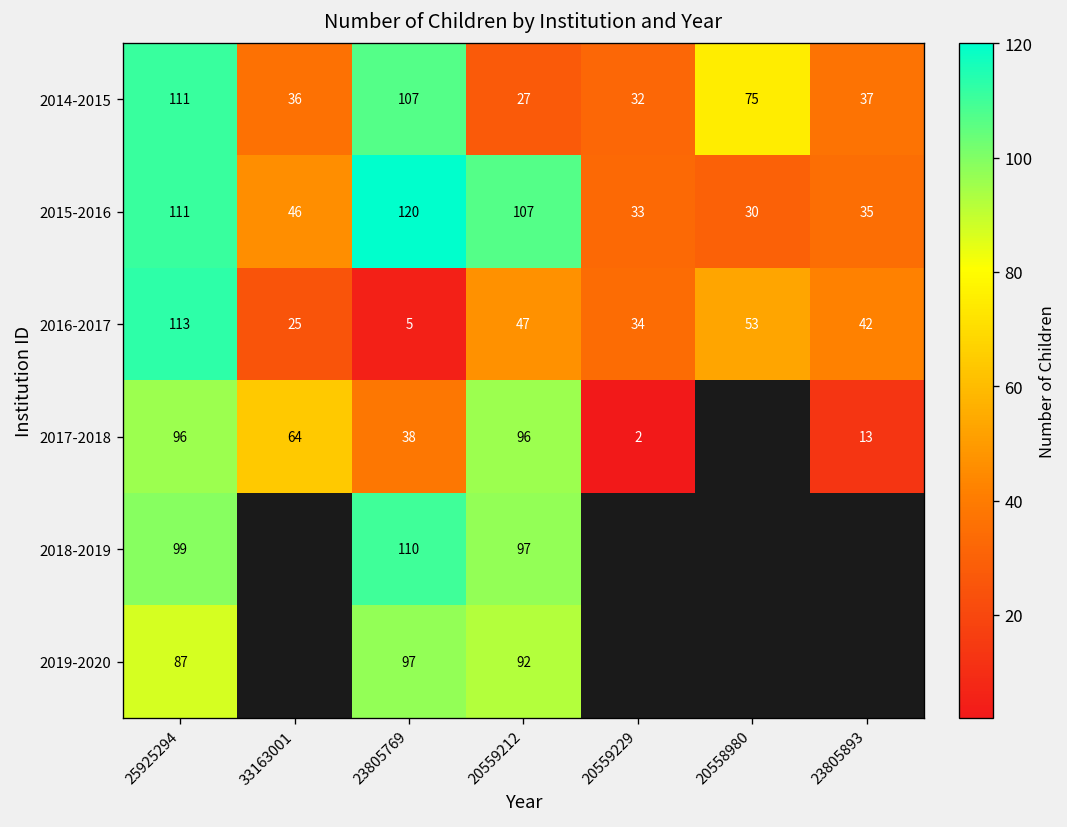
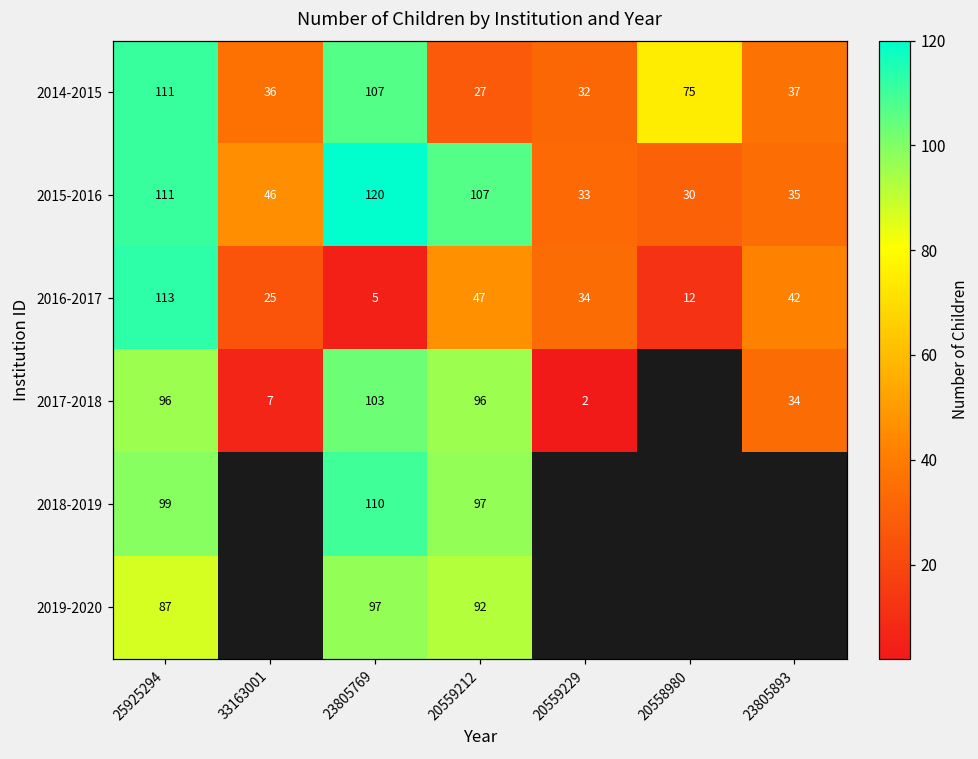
  {
    "2014-2015": {
      "25925294": 111,
      "33163001": 36,
      "23805769": 107,
      "20559212": 27,
      "20559229": 32,
      "20558980": 75,
      "23805893": 37
    },
    "2015-2016": {
      "25925294": 111,
      "33163001": 46,
      "23805769": 120,
      "20559212": 107,
      "20559229": 33,
      "20558980": 30,
      "23805893": 35
    },
    "2016-2017": {
      "25925294": 113,
      "33163001": 25,
      "23805769": 5,
      "20559212": 47,
      "20559229": 34,
-     "20558980": 53,
+     "20558980": 12,
      "23805893": 42
    },
    "2017-2018": {
      "25925294": 96,
-     "33163001": 64,
-     "23805769": 38,
+     "33163001": 7,
+     "23805769": 103,
      "20559212": 96,
      "20559229": 2,
-     "23805893": 13
+     "23805893": 34
    },
    "2018-2019": {
      "25925294": 99,
      "23805769": 110,
      "20559212": 97
    },
    "2019-2020": {
      "25925294": 87,
      "23805769": 97,
      "20559212": 92
    }
  }
